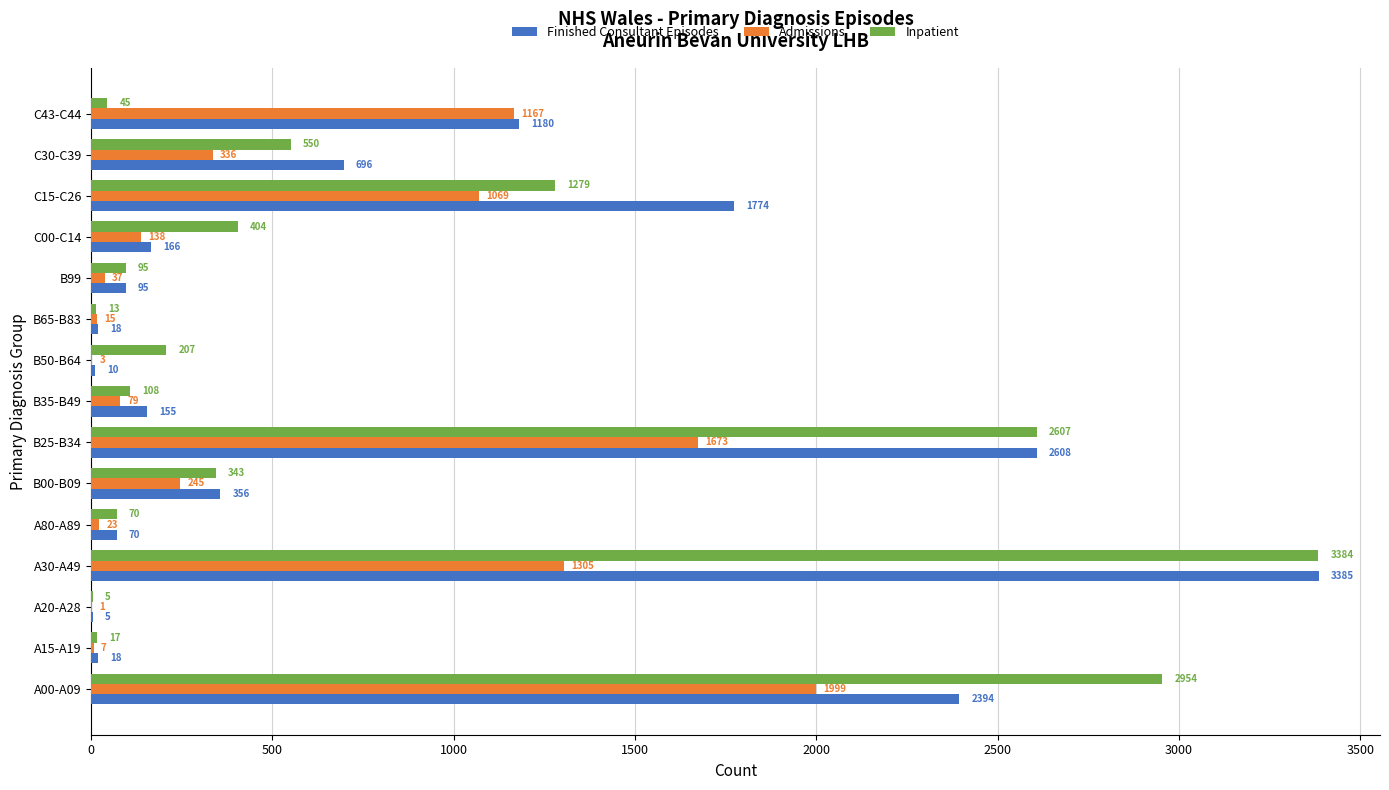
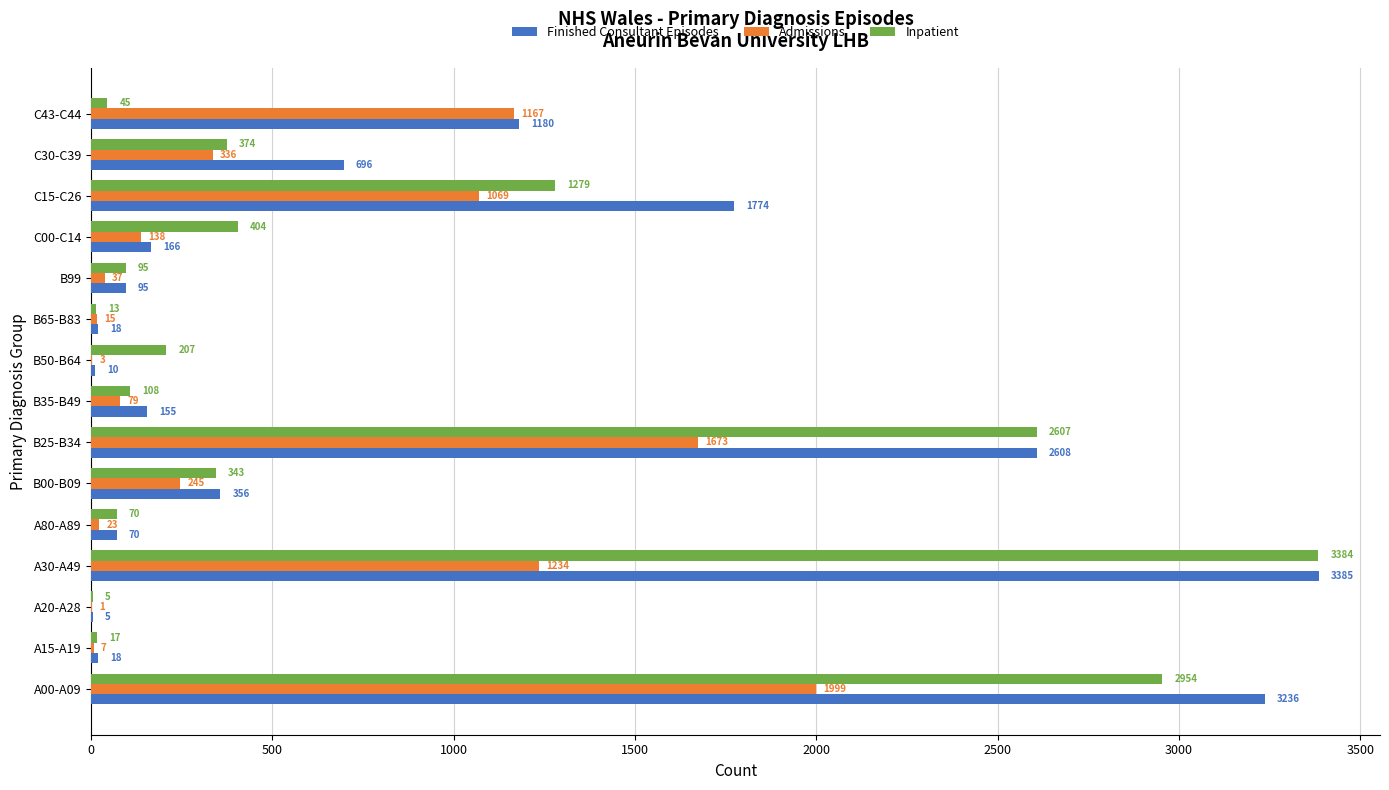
  {
    "Finished Consultant Episodes": {
      "C43-C44": 1180,
      "C30-C39": 696,
      "C15-C26": 1774,
      "C00-C14": 166,
      "B99": 95,
      "B65-B83": 18,
      "B50-B64": 10,
      "B35-B49": 155,
      "B25-B34": 2608,
      "B00-B09": 356,
      "A80-A89": 70,
      "A30-A49": 3385,
      "A20-A28": 5,
      "A15-A19": 18,
-     "A00-A09": 2394
+     "A00-A09": 3236
    },
    "Admissions": {
      "C43-C44": 1167,
      "C30-C39": 336,
      "C15-C26": 1069,
      "C00-C14": 138,
      "B99": 37,
      "B65-B83": 15,
      "B50-B64": 3,
      "B35-B49": 79,
      "B25-B34": 1673,
      "B00-B09": 245,
      "A80-A89": 23,
-     "A30-A49": 1305,
+     "A30-A49": 1234,
      "A20-A28": 1,
      "A15-A19": 7,
      "A00-A09": 1999
    },
    "Inpatient": {
      "C43-C44": 45,
-     "C30-C39": 550,
+     "C30-C39": 374,
      "C15-C26": 1279,
      "C00-C14": 404,
      "B99": 95,
      "B65-B83": 13,
      "B50-B64": 207,
      "B35-B49": 108,
      "B25-B34": 2607,
      "B00-B09": 343,
      "A80-A89": 70,
      "A30-A49": 3384,
      "A20-A28": 5,
      "A15-A19": 17,
      "A00-A09": 2954
    }
  }
